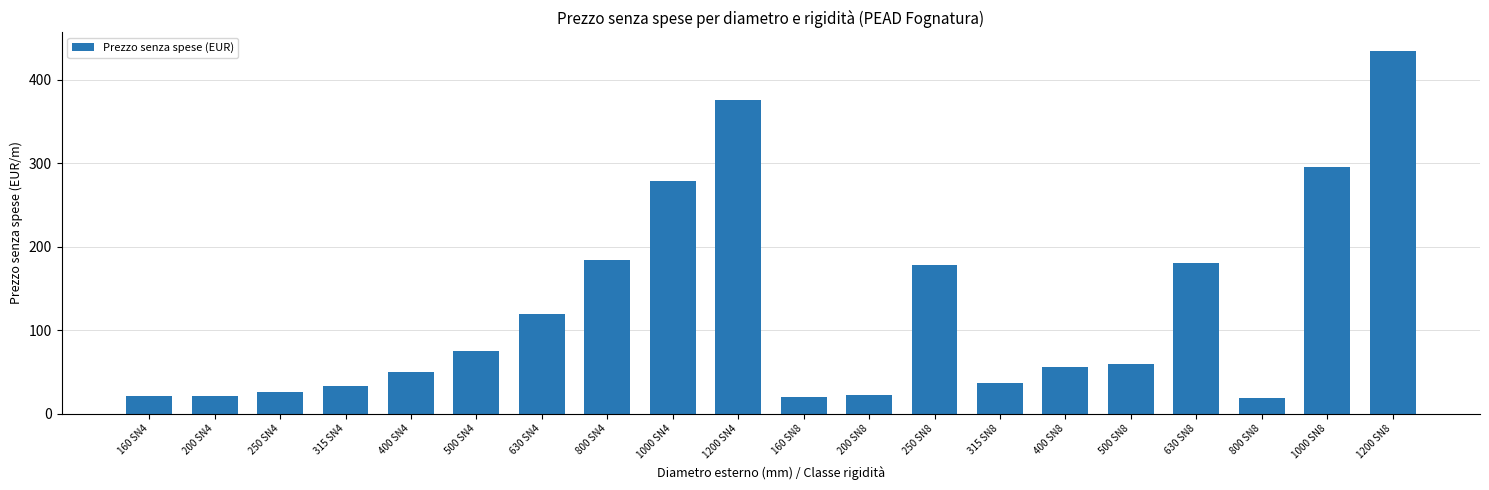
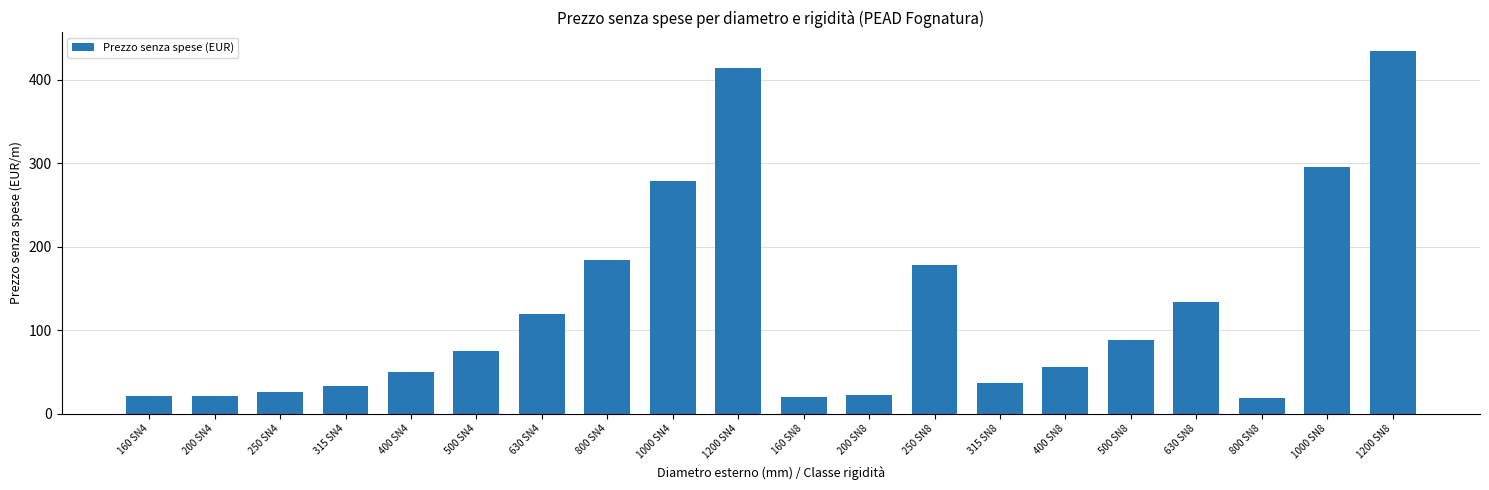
  {
    "160 SN4": 20,
    "200 SN4": 20,
    "250 SN4": 30,
    "315 SN4": 30,
    "400 SN4": 50,
    "500 SN4": 80,
    "630 SN4": 120,
    "800 SN4": 180,
    "1000 SN4": 280,
-   "1200 SN4": 380,
+   "1200 SN4": 410,
    "160 SN8": 20,
    "200 SN8": 20,
    "250 SN8": 180,
    "315 SN8": 40,
    "400 SN8": 60,
-   "500 SN8": 60,
-   "630 SN8": 180,
+   "500 SN8": 90,
+   "630 SN8": 130,
    "800 SN8": 20,
    "1000 SN8": 300,
    "1200 SN8": 440
  }
